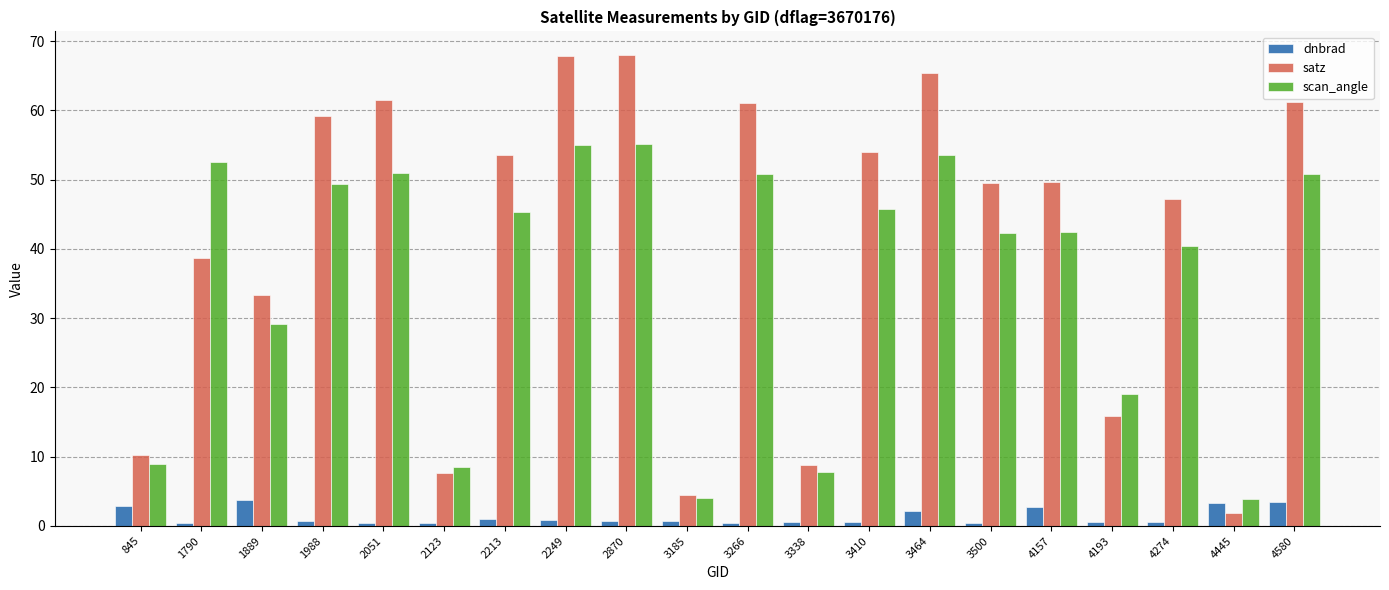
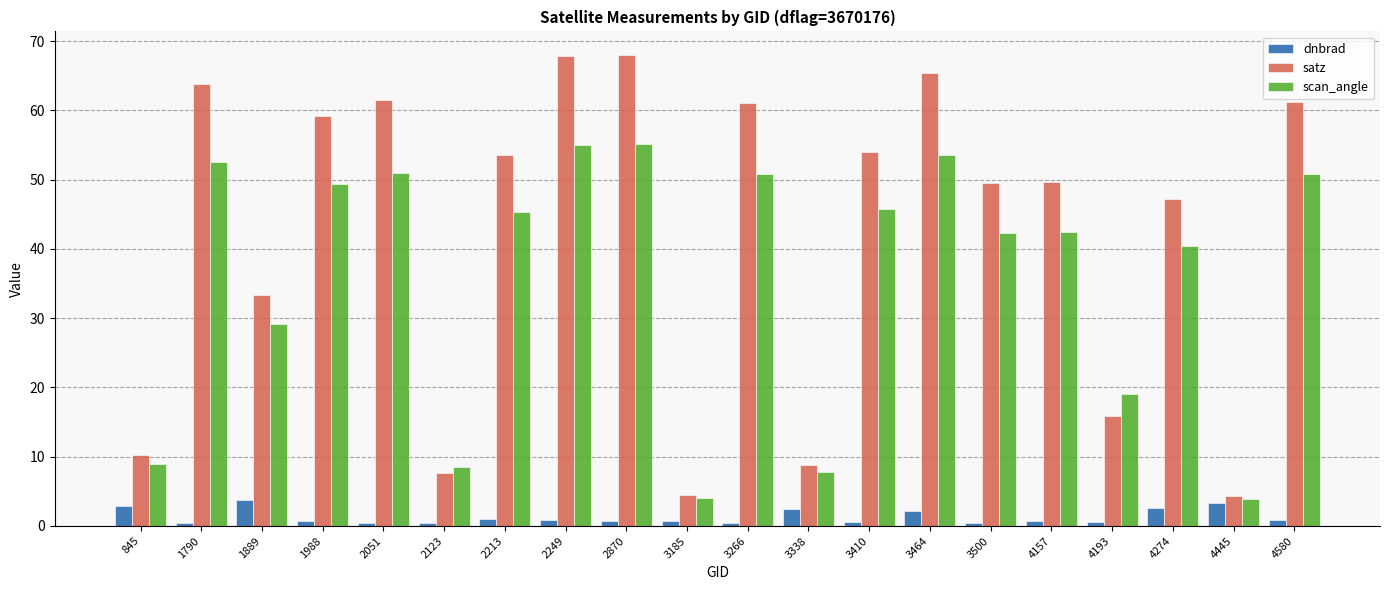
  {
    "dnbrad": {
      "845": 3,
      "1790": 0,
      "1889": 4,
      "1988": 1,
      "2051": 0,
      "2123": 0,
      "2213": 1,
      "2249": 1,
      "2870": 1,
      "3185": 1,
      "3266": 0,
-     "3338": 1,
+     "3338": 2,
      "3410": 1,
      "3464": 2,
      "3500": 0,
-     "4157": 3,
+     "4157": 1,
      "4193": 1,
-     "4274": 1,
+     "4274": 3,
      "4445": 3,
-     "4580": 3
+     "4580": 1
    },
    "satz": {
      "845": 10,
-     "1790": 39,
+     "1790": 64,
      "1889": 33,
      "1988": 59,
      "2051": 61,
      "2123": 8,
      "2213": 54,
      "2249": 68,
      "2870": 68,
      "3185": 5,
      "3266": 61,
      "3338": 9,
      "3410": 54,
      "3464": 65,
      "3500": 49,
      "4157": 50,
      "4193": 16,
      "4274": 47,
-     "4445": 2,
+     "4445": 4,
      "4580": 61
    },
    "scan_angle": {
      "845": 9,
      "1790": 53,
      "1889": 29,
      "1988": 49,
      "2051": 51,
      "2123": 9,
      "2213": 45,
      "2249": 55,
      "2870": 55,
      "3185": 4,
      "3266": 51,
      "3338": 8,
      "3410": 46,
      "3464": 54,
      "3500": 42,
      "4157": 42,
      "4193": 19,
      "4274": 40,
      "4445": 4,
      "4580": 51
    }
  }
